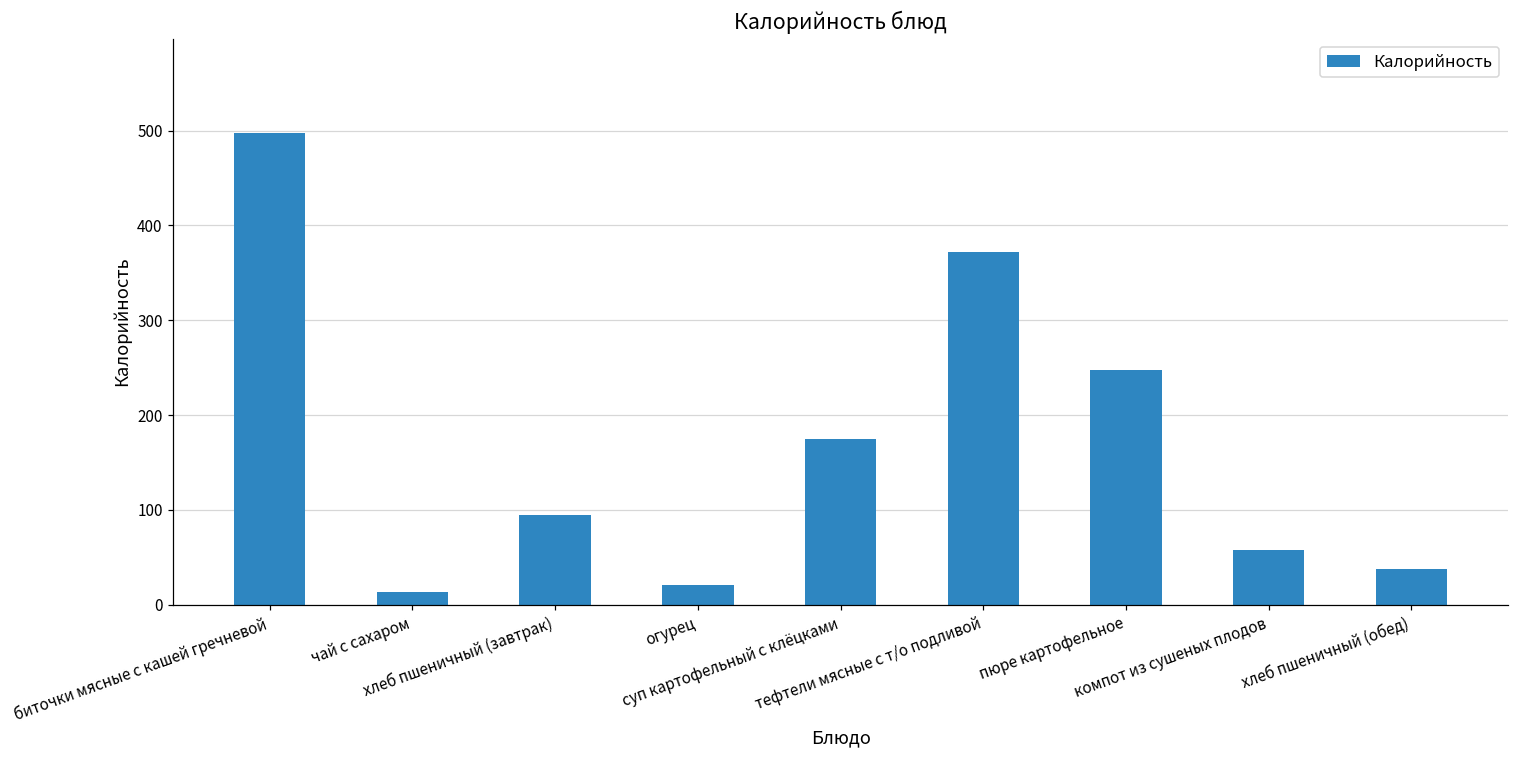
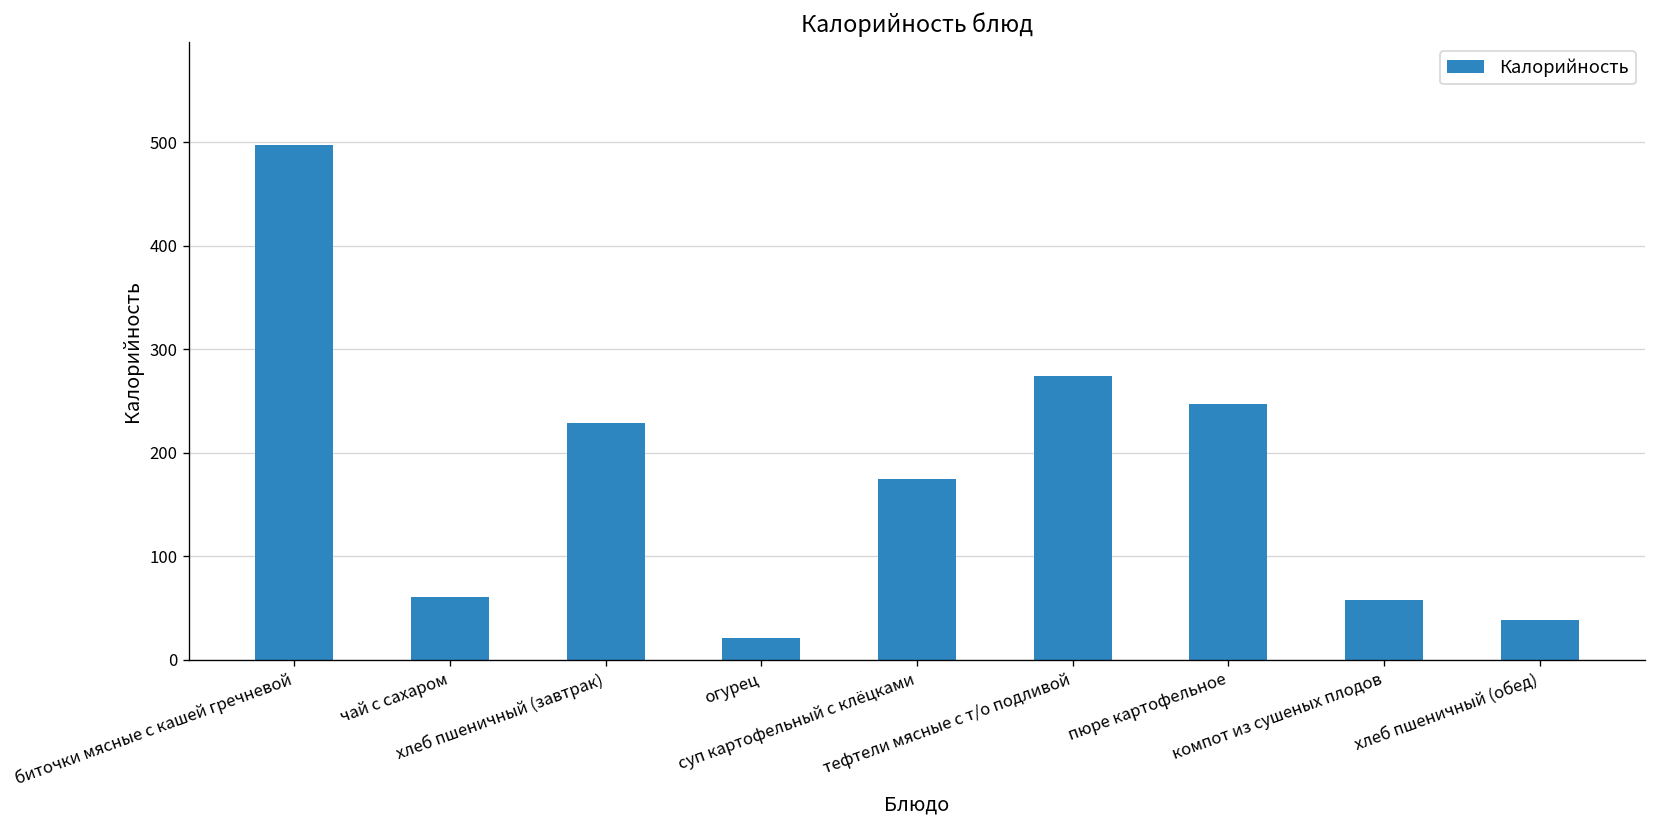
  {
    "биточки мясные с кашей гречневой": 500,
-   "чай с сахаром": 10,
-   "хлеб пшеничный (завтрак)": 90,
+   "чай с сахаром": 60,
+   "хлеб пшеничный (завтрак)": 230,
    "огурец": 20,
    "суп картофельный с клёцками": 170,
-   "тефтели мясные с т/о подливой": 370,
+   "тефтели мясные с т/о подливой": 270,
    "пюре картофельное": 250,
    "компот из сушеных плодов": 60,
    "хлеб пшеничный (обед)": 40
  }
